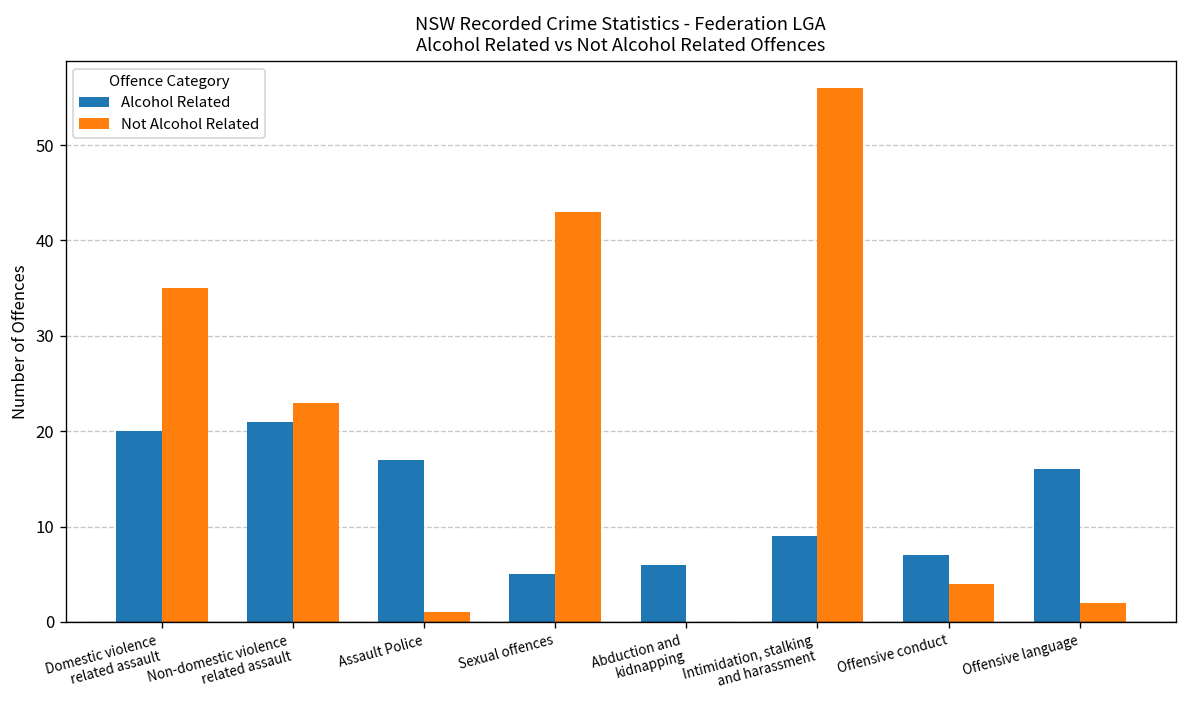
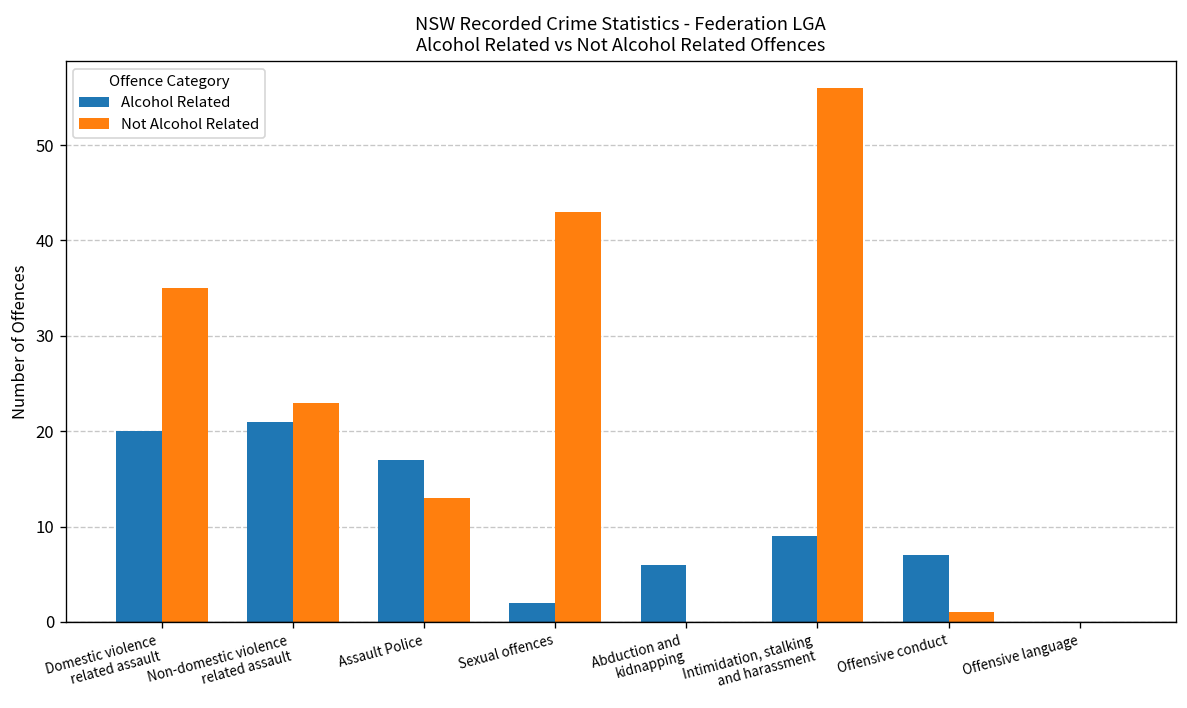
  {
    "Alcohol Related": {
      "Domestic violence related assault": 20,
      "Non-domestic violence related assault": 21,
      "Assault Police": 17,
-     "Sexual offences": 5,
+     "Sexual offences": 2,
      "Abduction and kidnapping": 6,
      "Intimidation, stalking and harassment": 9,
      "Offensive conduct": 7,
-     "Offensive language": 16
+     "Offensive language": 0
    },
    "Not Alcohol Related": {
      "Domestic violence related assault": 35,
      "Non-domestic violence related assault": 23,
-     "Assault Police": 1,
+     "Assault Police": 13,
      "Sexual offences": 43,
      "Abduction and kidnapping": 0,
      "Intimidation, stalking and harassment": 56,
-     "Offensive conduct": 4,
-     "Offensive language": 2
+     "Offensive conduct": 1,
+     "Offensive language": 0
    }
  }
